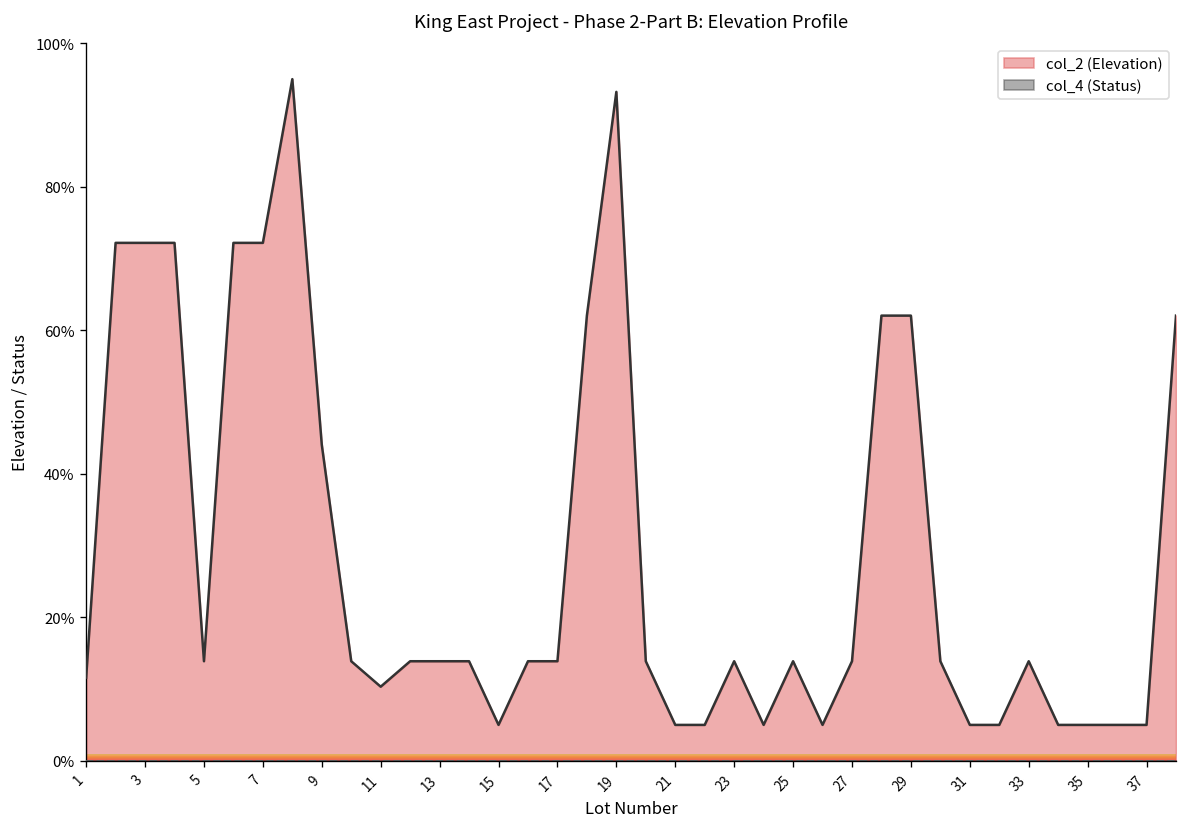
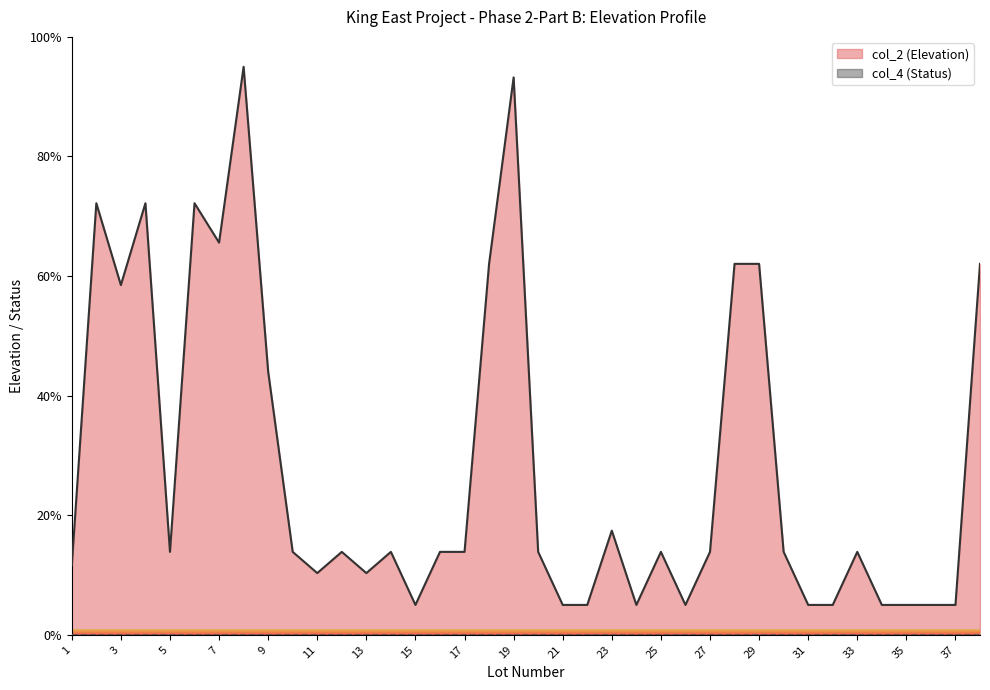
  {
    "col_2 (Elevation)": {
      "1": "12%",
-     "3": "72%",
+     "3": "58%",
      "5": "14%",
-     "7": "72%",
+     "7": "66%",
      "9": "44%",
      "11": "10%",
-     "13": "14%",
+     "13": "10%",
      "15": "5%",
      "17": "14%",
      "19": "93%",
      "21": "5%",
-     "23": "14%",
+     "23": "17%",
      "25": "14%",
      "27": "14%",
      "29": "62%",
      "31": "5%",
      "33": "14%",
      "35": "5%",
      "37": "5%"
    },
    "col_4 (Status)": {
      "1": "0%",
      "3": "0%",
      "5": "0%",
      "7": "0%",
      "9": "0%",
      "11": "0%",
      "13": "0%",
      "15": "0%",
      "17": "0%",
      "19": "0%",
      "21": "0%",
      "23": "0%",
      "25": "0%",
      "27": "0%",
      "29": "0%",
      "31": "0%",
      "33": "0%",
      "35": "0%",
      "37": "0%"
    }
  }
